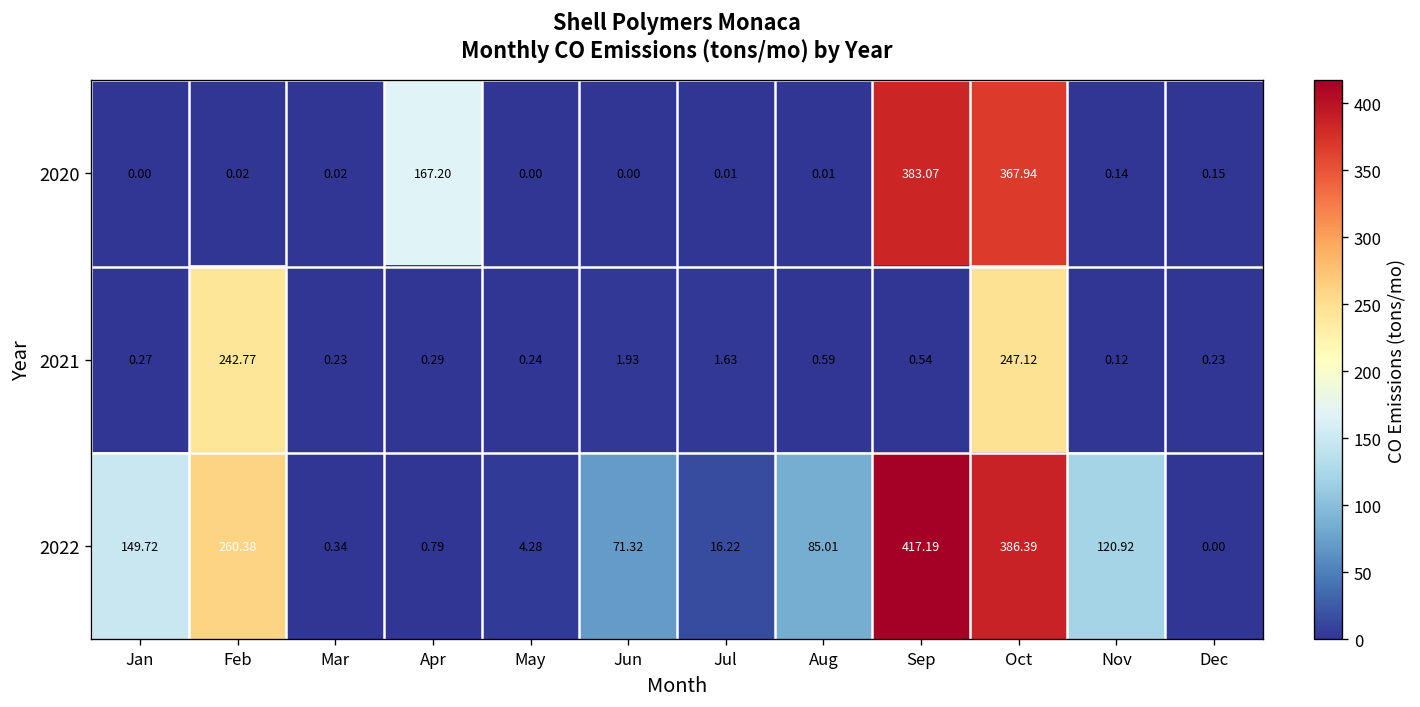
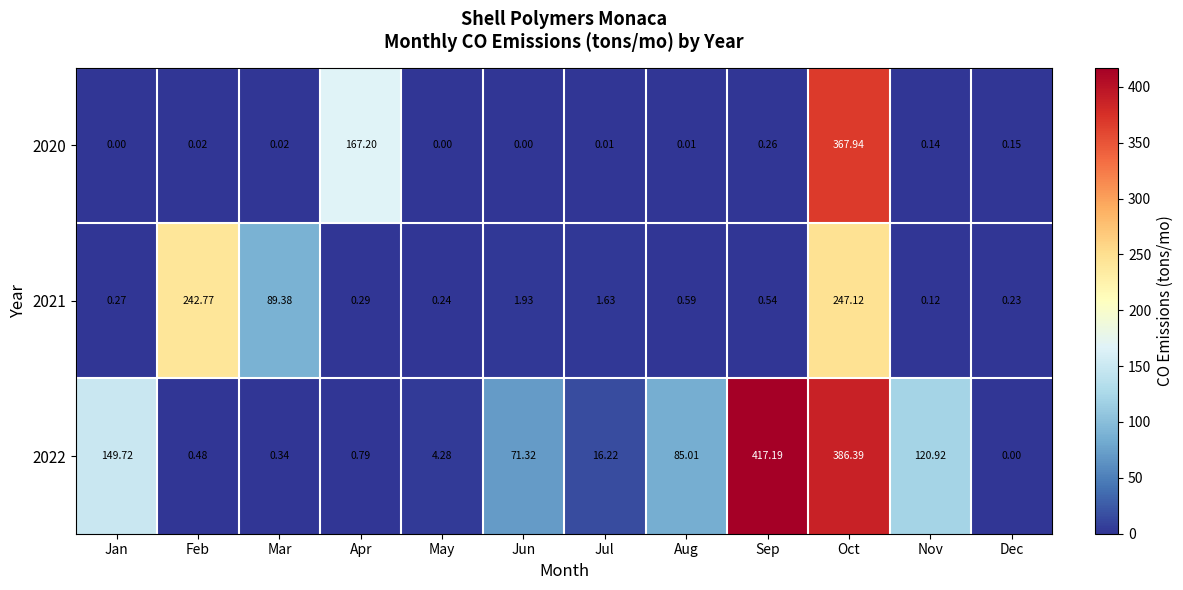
  {
    "2020": {
      "Jan": 0.00,
      "Feb": 0.02,
      "Mar": 0.02,
      "Apr": 167.20,
      "May": 0.00,
      "Jun": 0.00,
      "Jul": 0.01,
      "Aug": 0.01,
-     "Sep": 383.07,
+     "Sep": 0.26,
      "Oct": 367.94,
      "Nov": 0.14,
      "Dec": 0.15
    },
    "2021": {
      "Jan": 0.27,
      "Feb": 242.77,
-     "Mar": 0.23,
+     "Mar": 89.38,
      "Apr": 0.29,
      "May": 0.24,
      "Jun": 1.93,
      "Jul": 1.63,
      "Aug": 0.59,
      "Sep": 0.54,
      "Oct": 247.12,
      "Nov": 0.12,
      "Dec": 0.23
    },
    "2022": {
      "Jan": 149.72,
-     "Feb": 260.38,
+     "Feb": 0.48,
      "Mar": 0.34,
      "Apr": 0.79,
      "May": 4.28,
      "Jun": 71.32,
      "Jul": 16.22,
      "Aug": 85.01,
      "Sep": 417.19,
      "Oct": 386.39,
      "Nov": 120.92,
      "Dec": 0.00
    }
  }
